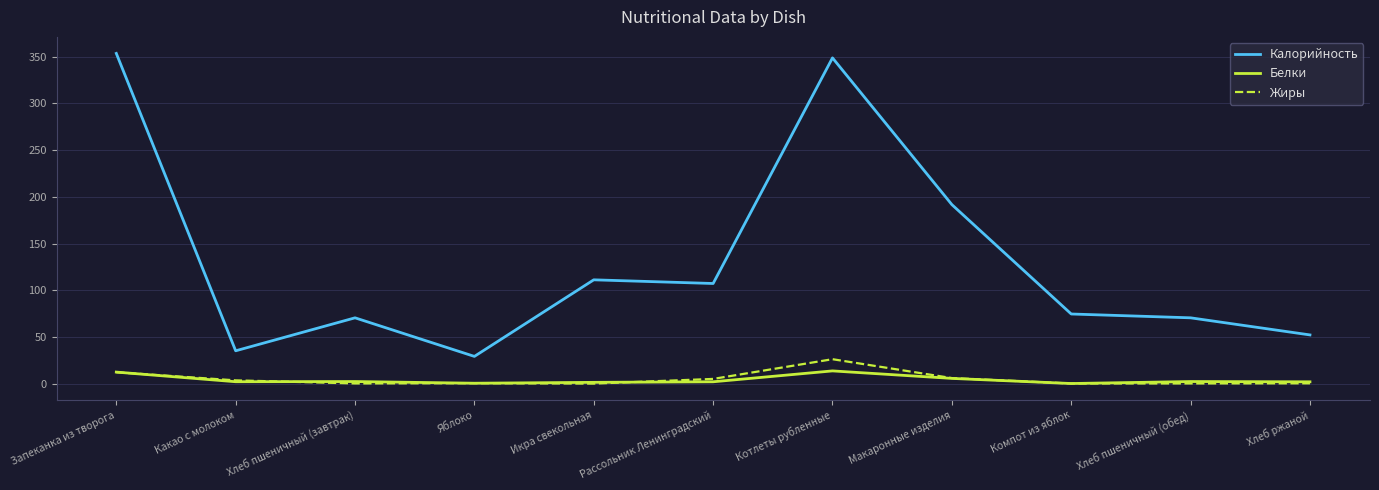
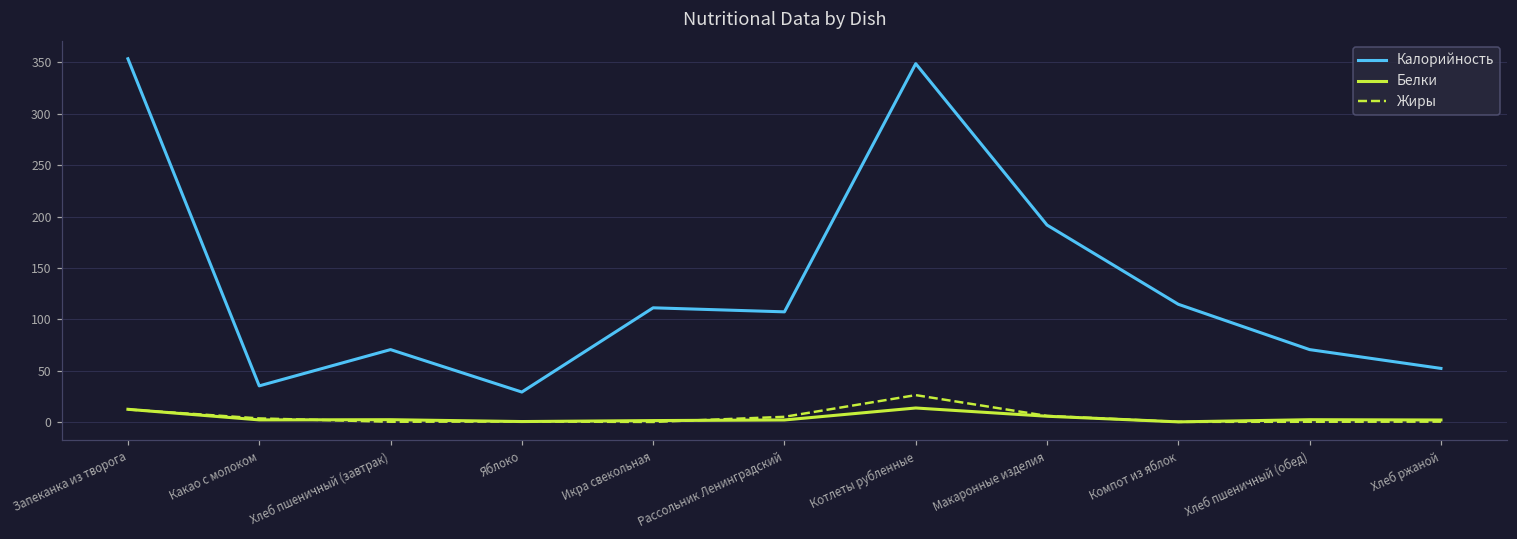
  {
    "Калорийность": {
      "Запеканка из творога": 350,
      "Какао с молоком": 40,
      "Хлеб пшеничный (завтрак)": 70,
      "Яблоко": 30,
      "Икра свекольная": 110,
      "Рассольник Ленинградский": 110,
      "Котлеты рубленные": 350,
      "Макаронные изделия": 190,
-     "Компот из яблок": 70,
+     "Компот из яблок": 110,
      "Хлеб пшеничный (обед)": 70,
      "Хлеб ржаной": 50
    }
  }
